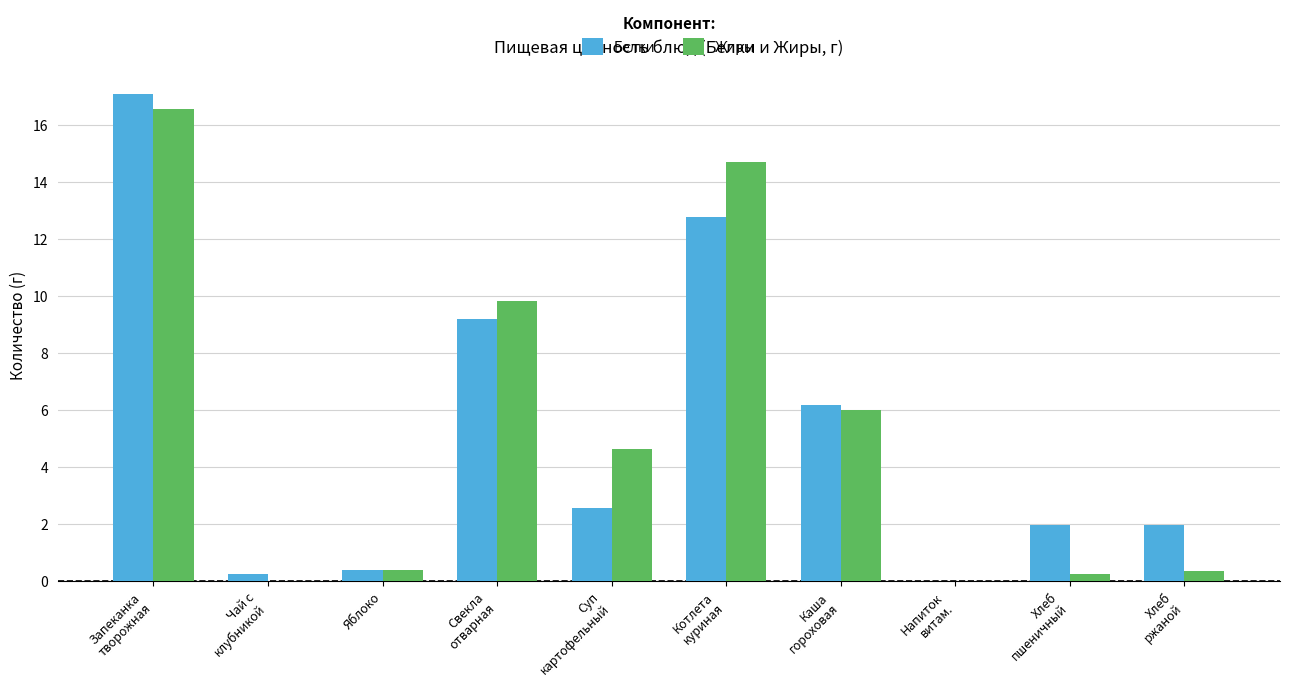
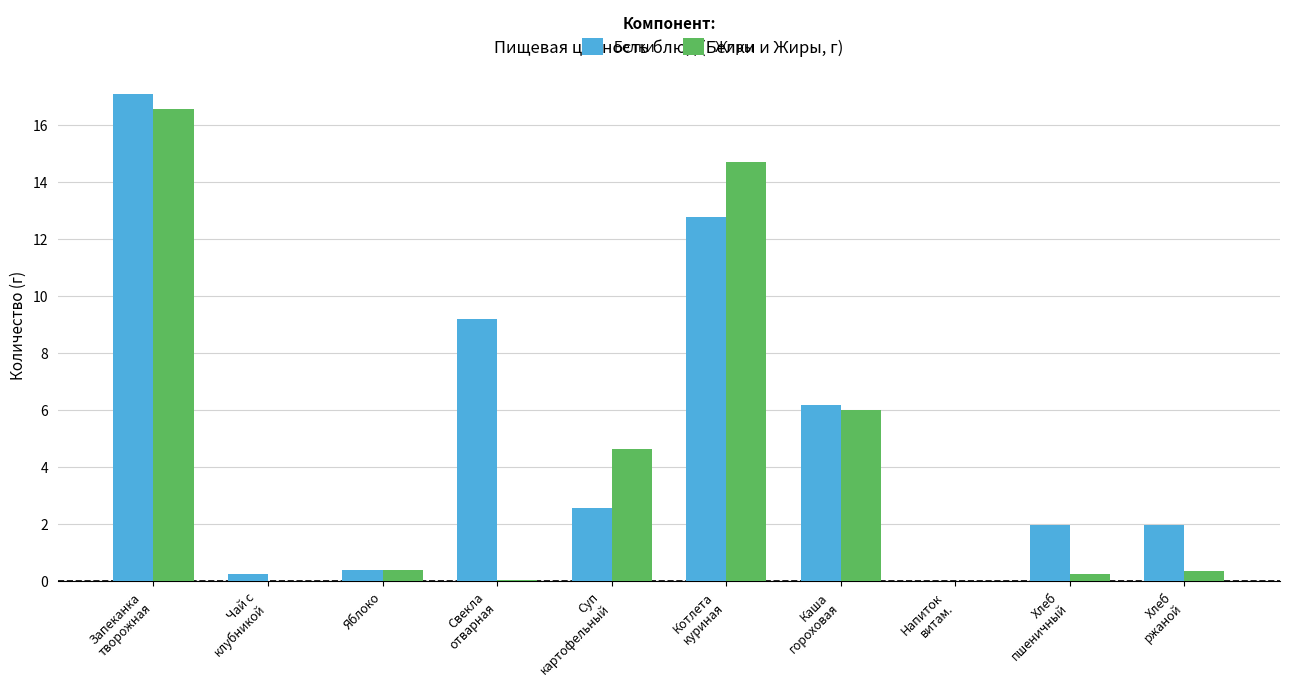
  {
    "Белки": {
      "Запеканка творожная": 17.1,
      "Чай с клубникой": 0.3,
      "Яблоко": 0.4,
      "Свекла отварная": 9.2,
      "Суп картофельный": 2.6,
      "Котлета куриная": 12.8,
      "Каша гороховая": 6.2,
      "Напиток витам.": 0.0,
      "Хлеб пшеничный": 2.0,
      "Хлеб ржаной": 2.0
    },
    "Жиры": {
      "Запеканка творожная": 16.6,
      "Яблоко": 0.4,
-     "Свекла отварная": 9.8,
+     "Свекла отварная": 0.1,
      "Суп картофельный": 4.6,
      "Котлета куриная": 14.7,
      "Каша гороховая": 6.0,
      "Напиток витам.": 0.0,
      "Хлеб пшеничный": 0.3,
      "Хлеб ржаной": 0.4
    }
  }
